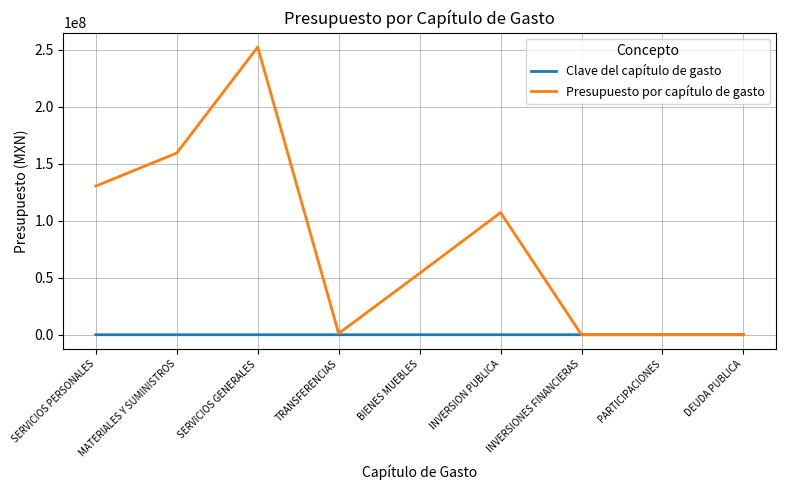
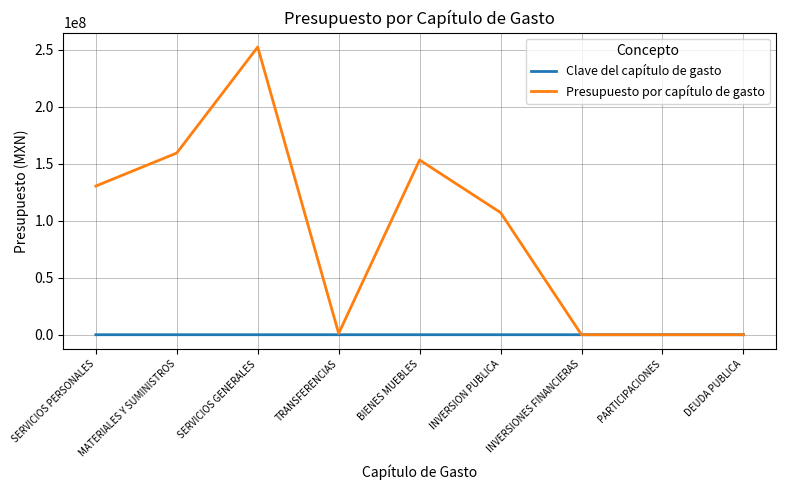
  {
    "Clave del capítulo de gasto": {
      "SERVICIOS PERSONALES": 0,
      "MATERIALES Y SUMINISTROS": 0,
      "SERVICIOS GENERALES": 0,
      "BIENES MUEBLES": 0,
      "INVERSION PUBLICA": 0
    },
    "Presupuesto por capítulo de gasto": {
      "SERVICIOS PERSONALES": 130000000,
      "MATERIALES Y SUMINISTROS": 159000000,
      "SERVICIOS GENERALES": 252000000,
-     "BIENES MUEBLES": 54000000,
+     "BIENES MUEBLES": 153000000,
      "INVERSION PUBLICA": 107000000
    }
  }
